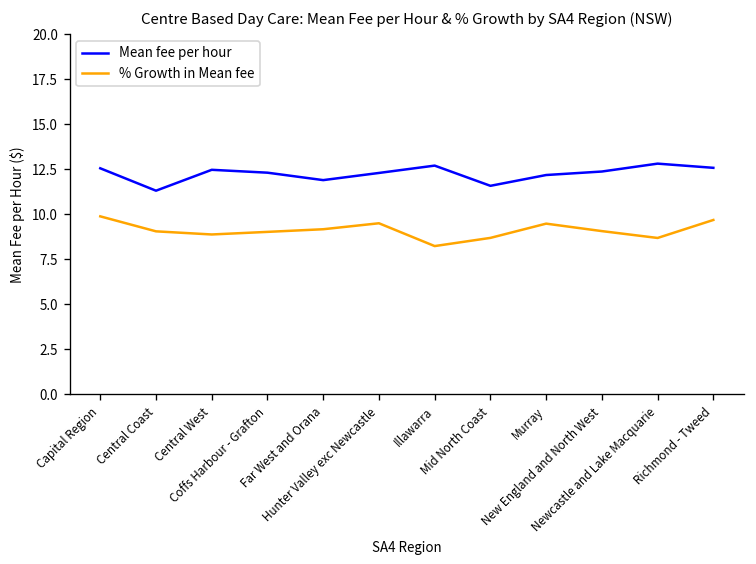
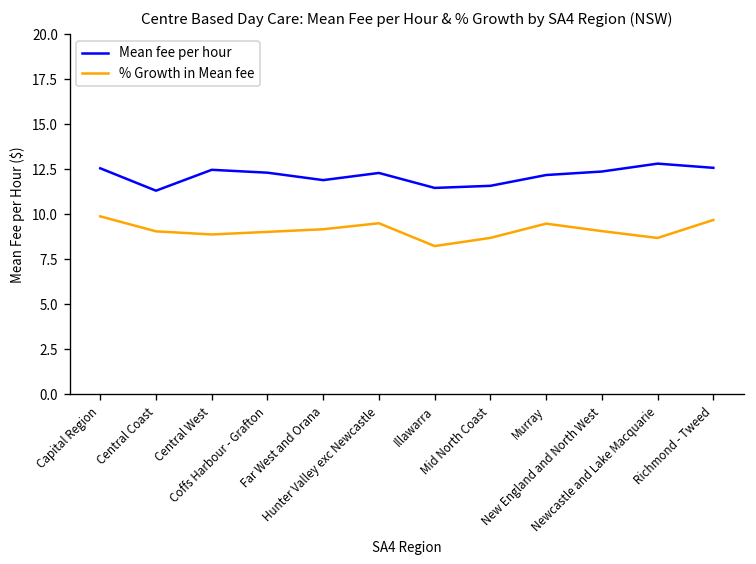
  {
    "Mean fee per hour": {
      "Capital Region": 12.6,
      "Central Coast": 11.3,
      "Central West": 12.5,
      "Coffs Harbour - Grafton": 12.3,
      "Far West and Orana": 11.9,
      "Hunter Valley exc Newcastle": 12.3,
-     "Illawarra": 12.7,
+     "Illawarra": 11.5,
      "Mid North Coast": 11.6,
      "Murray": 12.2,
      "New England and North West": 12.4,
      "Newcastle and Lake Macquarie": 12.8,
      "Richmond - Tweed": 12.6
    },
    "% Growth in Mean fee": {
      "Capital Region": 9.9,
      "Central Coast": 9.1,
      "Central West": 8.9,
      "Coffs Harbour - Grafton": 9.0,
      "Far West and Orana": 9.2,
      "Hunter Valley exc Newcastle": 9.5,
      "Illawarra": 8.2,
      "Mid North Coast": 8.7,
      "Murray": 9.5,
      "New England and North West": 9.1,
      "Newcastle and Lake Macquarie": 8.7,
      "Richmond - Tweed": 9.7
    }
  }
